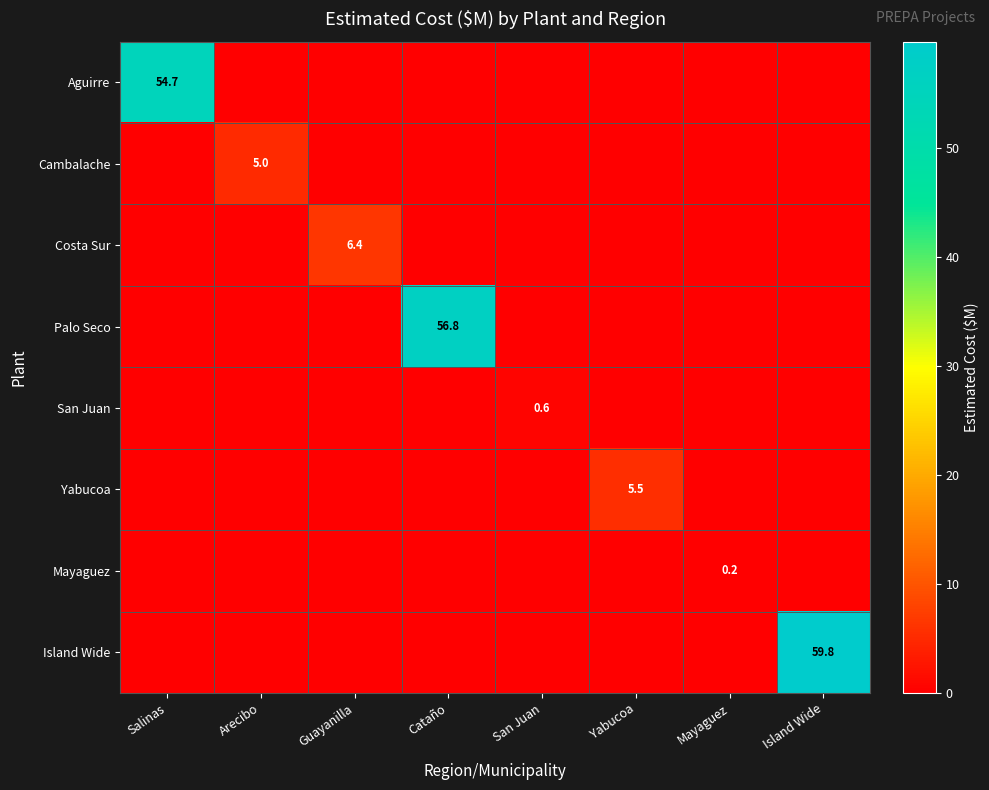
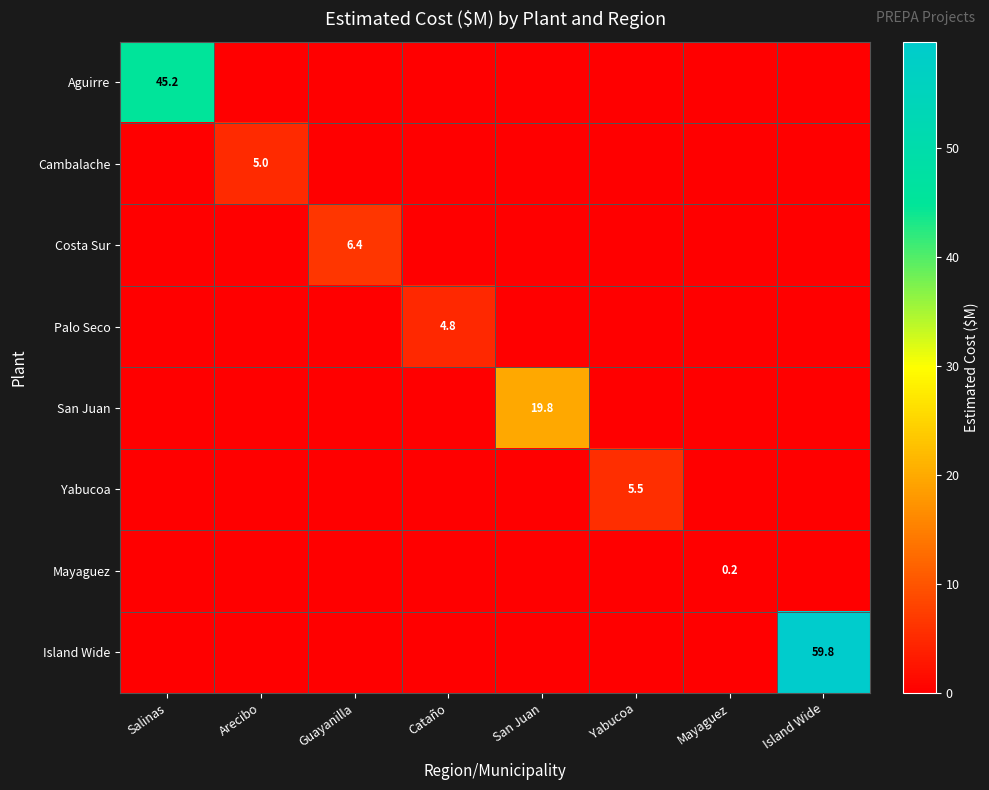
  {
    "Aguirre": {
-     "Salinas": 54.7
+     "Salinas": 45.2
    },
    "Cambalache": {
      "Arecibo": 5.0
    },
    "Costa Sur": {
      "Guayanilla": 6.4
    },
    "Palo Seco": {
-     "Cataño": 56.8
+     "Cataño": 4.8
    },
    "San Juan": {
-     "San Juan": 0.6
+     "San Juan": 19.8
    },
    "Yabucoa": {
      "Yabucoa": 5.5
    },
    "Mayaguez": {
      "Mayaguez": 0.2
    },
    "Island Wide": {
      "Island Wide": 59.8
    }
  }
